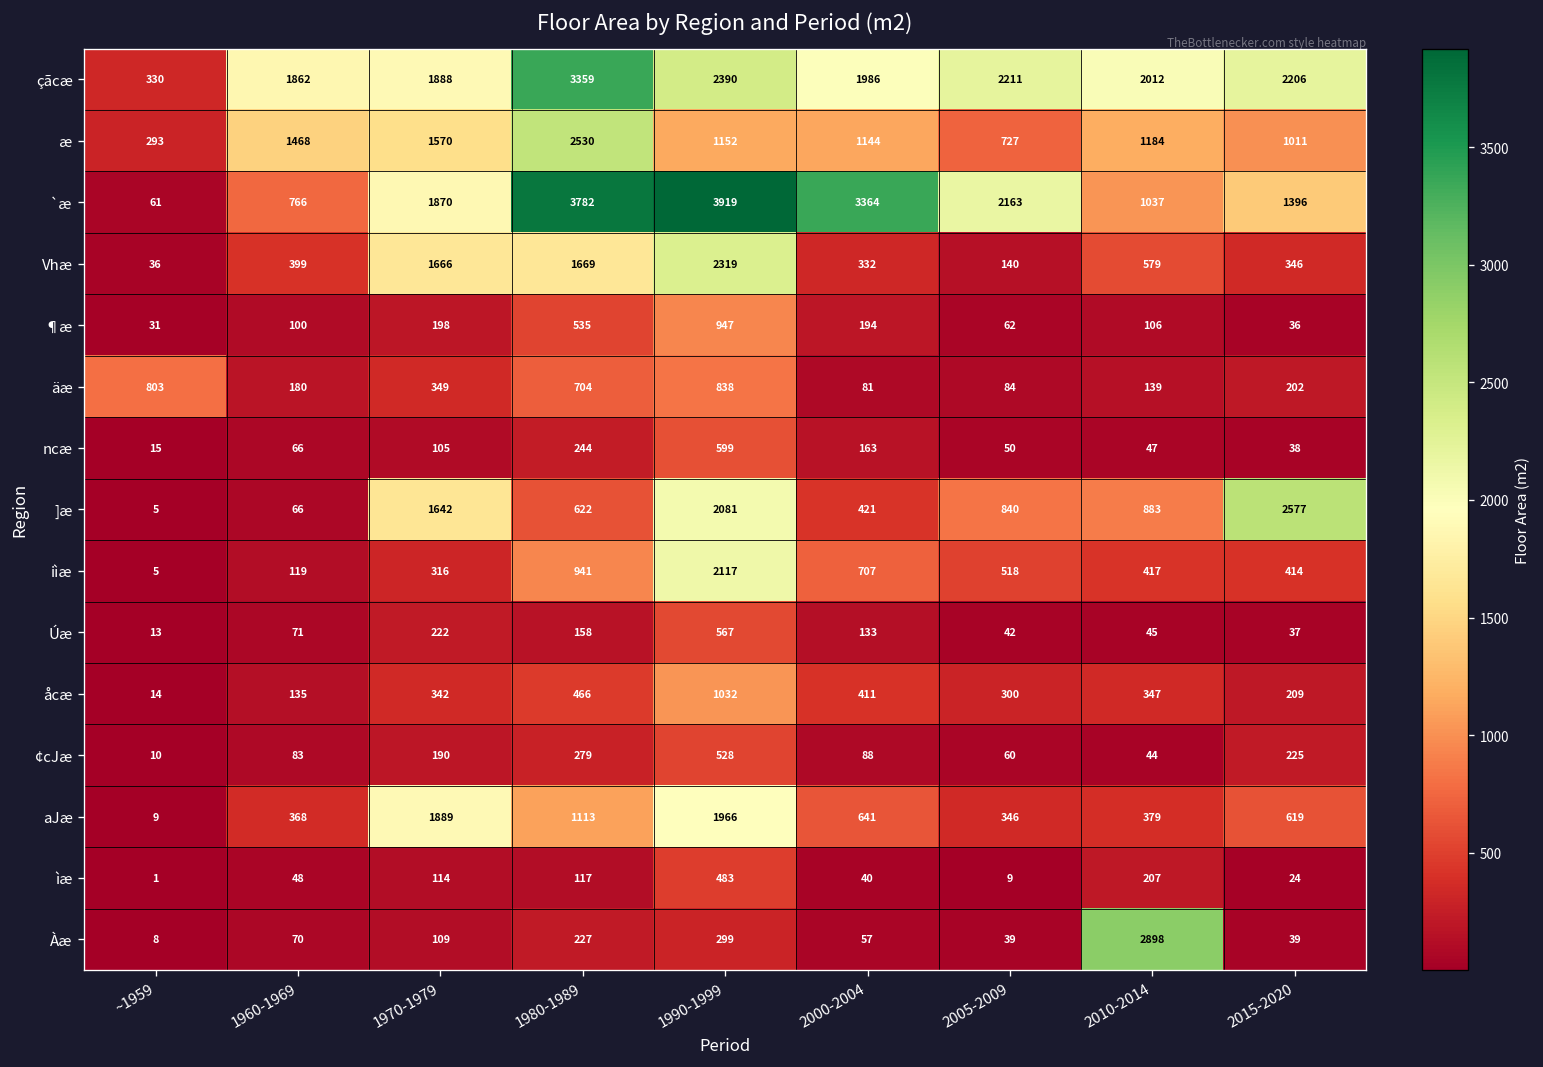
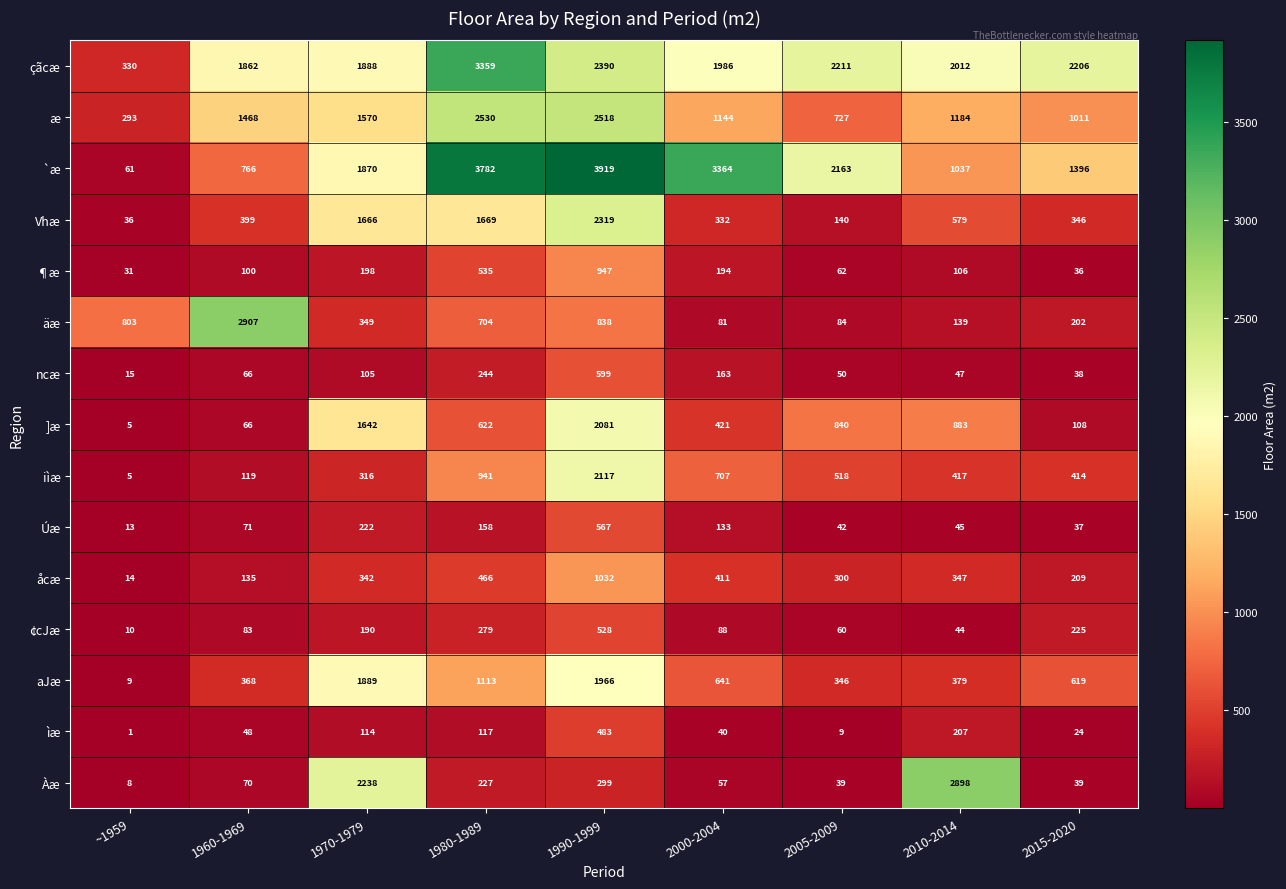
  {
    "çãcæ": {
      "~1959": 330,
      "1960-1969": 1862,
      "1970-1979": 1888,
      "1980-1989": 3359,
      "1990-1999": 2390,
      "2000-2004": 1986,
      "2005-2009": 2211,
      "2010-2014": 2012,
      "2015-2020": 2206
    },
    "æ": {
      "~1959": 293,
      "1960-1969": 1468,
      "1970-1979": 1570,
      "1980-1989": 2530,
-     "1990-1999": 1152,
+     "1990-1999": 2518,
      "2000-2004": 1144,
      "2005-2009": 727,
      "2010-2014": 1184,
      "2015-2020": 1011
    },
    "`æ": {
      "~1959": 61,
      "1960-1969": 766,
      "1970-1979": 1870,
      "1980-1989": 3782,
      "1990-1999": 3919,
      "2000-2004": 3364,
      "2005-2009": 2163,
      "2010-2014": 1037,
      "2015-2020": 1396
    },
    "Vhæ": {
      "~1959": 36,
      "1960-1969": 399,
      "1970-1979": 1666,
      "1980-1989": 1669,
      "1990-1999": 2319,
      "2000-2004": 332,
      "2005-2009": 140,
      "2010-2014": 579,
      "2015-2020": 346
    },
    "¶æ": {
      "~1959": 31,
      "1960-1969": 100,
      "1970-1979": 198,
      "1980-1989": 535,
      "1990-1999": 947,
      "2000-2004": 194,
      "2005-2009": 62,
      "2010-2014": 106,
      "2015-2020": 36
    },
    "äæ": {
      "~1959": 803,
-     "1960-1969": 180,
+     "1960-1969": 2907,
      "1970-1979": 349,
      "1980-1989": 704,
      "1990-1999": 838,
      "2000-2004": 81,
      "2005-2009": 84,
      "2010-2014": 139,
      "2015-2020": 202
    },
    "ncæ": {
      "~1959": 15,
      "1960-1969": 66,
      "1970-1979": 105,
      "1980-1989": 244,
      "1990-1999": 599,
      "2000-2004": 163,
      "2005-2009": 50,
      "2010-2014": 47,
      "2015-2020": 38
    },
    "]æ": {
      "~1959": 5,
      "1960-1969": 66,
      "1970-1979": 1642,
      "1980-1989": 622,
      "1990-1999": 2081,
      "2000-2004": 421,
      "2005-2009": 840,
      "2010-2014": 883,
-     "2015-2020": 2577
+     "2015-2020": 108
    },
    "iìæ": {
      "~1959": 5,
      "1960-1969": 119,
      "1970-1979": 316,
      "1980-1989": 941,
      "1990-1999": 2117,
      "2000-2004": 707,
      "2005-2009": 518,
      "2010-2014": 417,
      "2015-2020": 414
    },
    "Úæ": {
      "~1959": 13,
      "1960-1969": 71,
      "1970-1979": 222,
      "1980-1989": 158,
      "1990-1999": 567,
      "2000-2004": 133,
      "2005-2009": 42,
      "2010-2014": 45,
      "2015-2020": 37
    },
    "åcæ": {
      "~1959": 14,
      "1960-1969": 135,
      "1970-1979": 342,
      "1980-1989": 466,
      "1990-1999": 1032,
      "2000-2004": 411,
      "2005-2009": 300,
      "2010-2014": 347,
      "2015-2020": 209
    },
    "¢cJæ": {
      "~1959": 10,
      "1960-1969": 83,
      "1970-1979": 190,
      "1980-1989": 279,
      "1990-1999": 528,
      "2000-2004": 88,
      "2005-2009": 60,
      "2010-2014": 44,
      "2015-2020": 225
    },
    "aJæ": {
      "~1959": 9,
      "1960-1969": 368,
      "1970-1979": 1889,
      "1980-1989": 1113,
      "1990-1999": 1966,
      "2000-2004": 641,
      "2005-2009": 346,
      "2010-2014": 379,
      "2015-2020": 619
    },
    "ìæ": {
      "~1959": 1,
      "1960-1969": 48,
      "1970-1979": 114,
      "1980-1989": 117,
      "1990-1999": 483,
      "2000-2004": 40,
      "2005-2009": 9,
      "2010-2014": 207,
      "2015-2020": 24
    },
    "Àæ": {
      "~1959": 8,
      "1960-1969": 70,
-     "1970-1979": 109,
+     "1970-1979": 2238,
      "1980-1989": 227,
      "1990-1999": 299,
      "2000-2004": 57,
      "2005-2009": 39,
      "2010-2014": 2898,
      "2015-2020": 39
    }
  }
